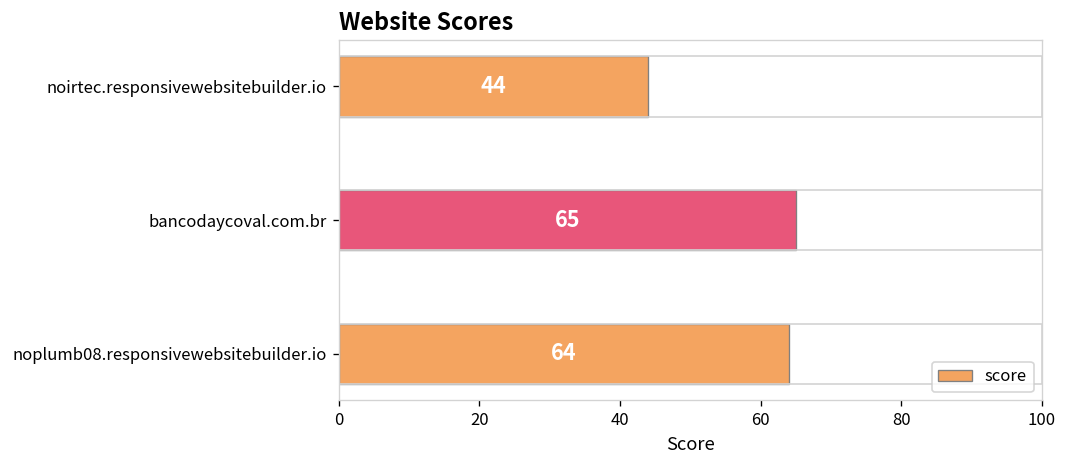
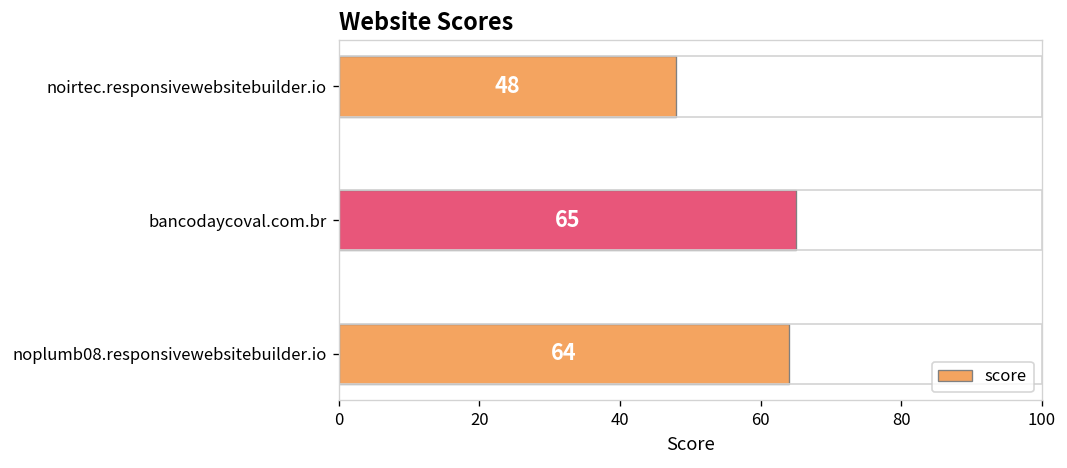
  {
-   "noirtec.responsivewebsitebuilder.io": 44,
+   "noirtec.responsivewebsitebuilder.io": 48,
    "bancodaycoval.com.br": 65,
    "noplumb08.responsivewebsitebuilder.io": 64
  }
